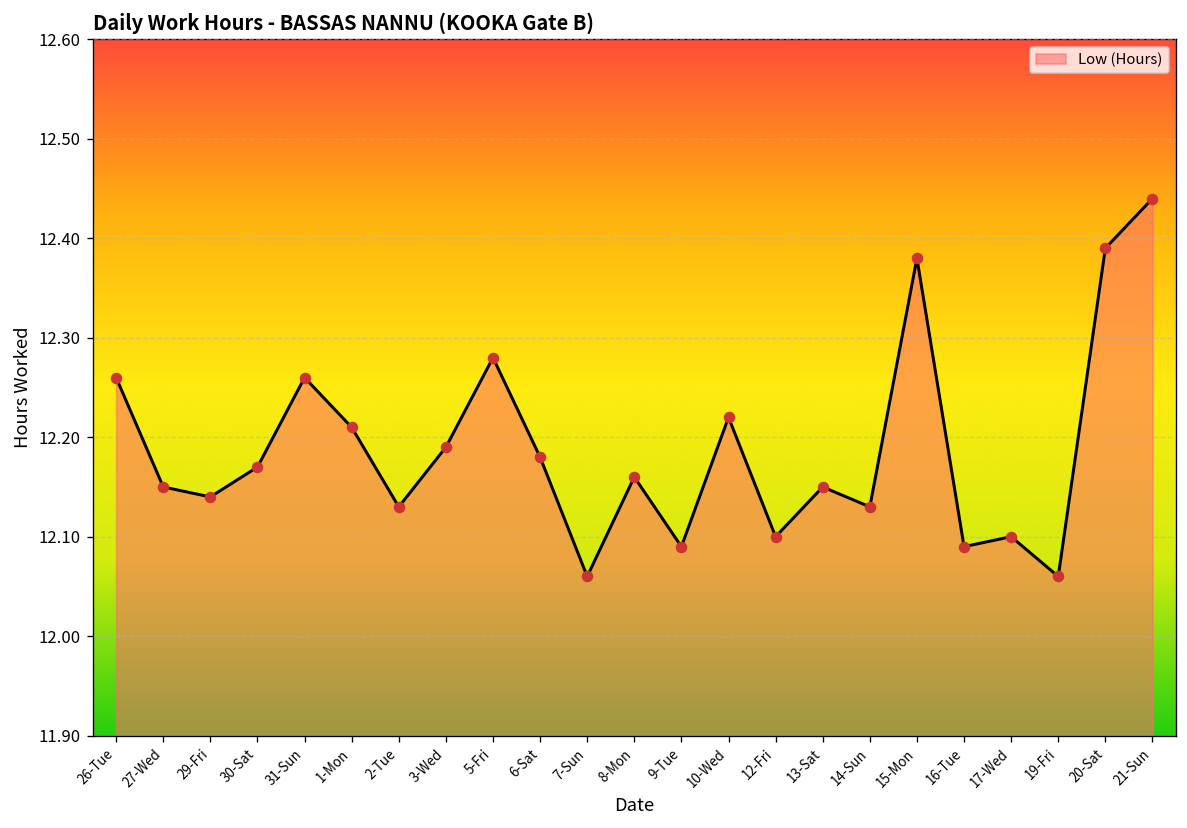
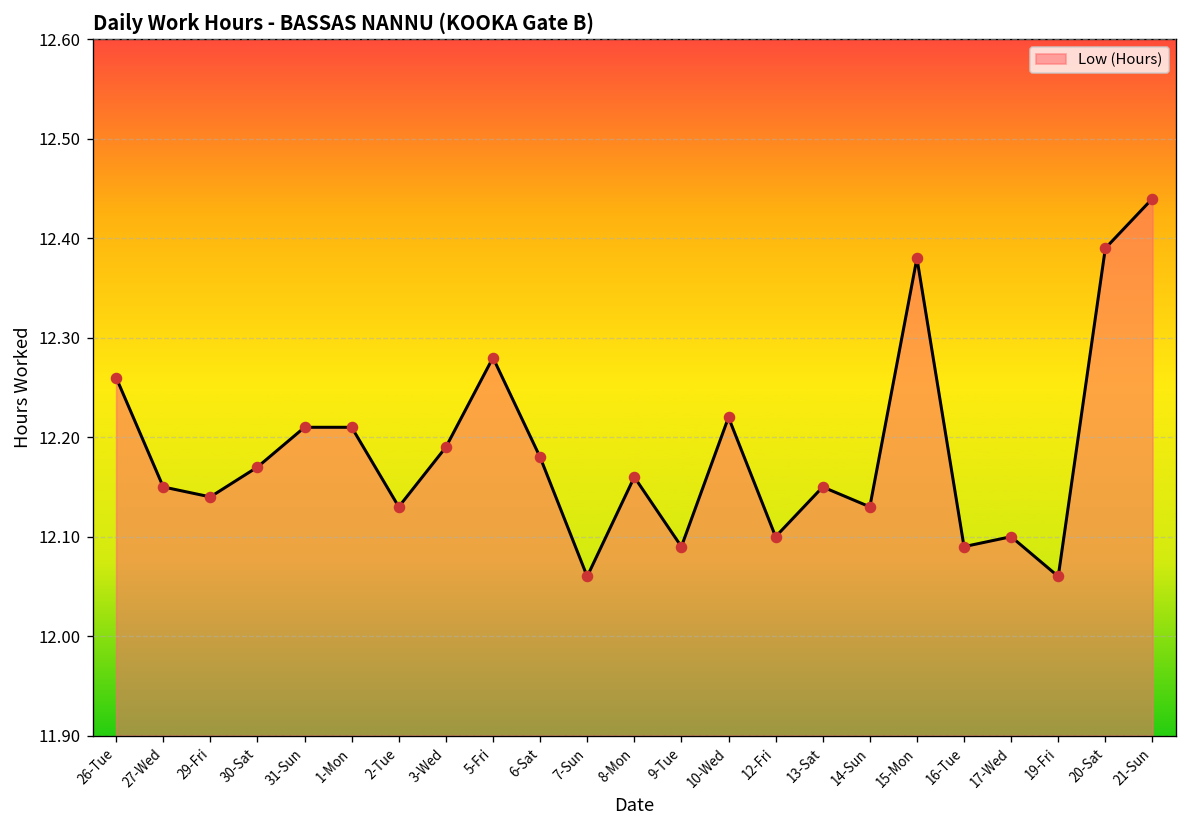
  {
    "26-Tue": 12.26,
    "27-Wed": 12.15,
    "29-Fri": 12.14,
    "30-Sat": 12.17,
-   "31-Sun": 12.26,
+   "31-Sun": 12.21,
    "1-Mon": 12.21,
    "2-Tue": 12.13,
    "3-Wed": 12.19,
    "5-Fri": 12.28,
    "6-Sat": 12.18,
    "7-Sun": 12.06,
    "8-Mon": 12.16,
    "9-Tue": 12.09,
    "10-Wed": 12.22,
    "12-Fri": 12.10,
    "13-Sat": 12.15,
    "14-Sun": 12.13,
    "15-Mon": 12.38,
    "16-Tue": 12.09,
    "17-Wed": 12.10,
    "19-Fri": 12.06,
    "20-Sat": 12.39,
    "21-Sun": 12.44
  }
